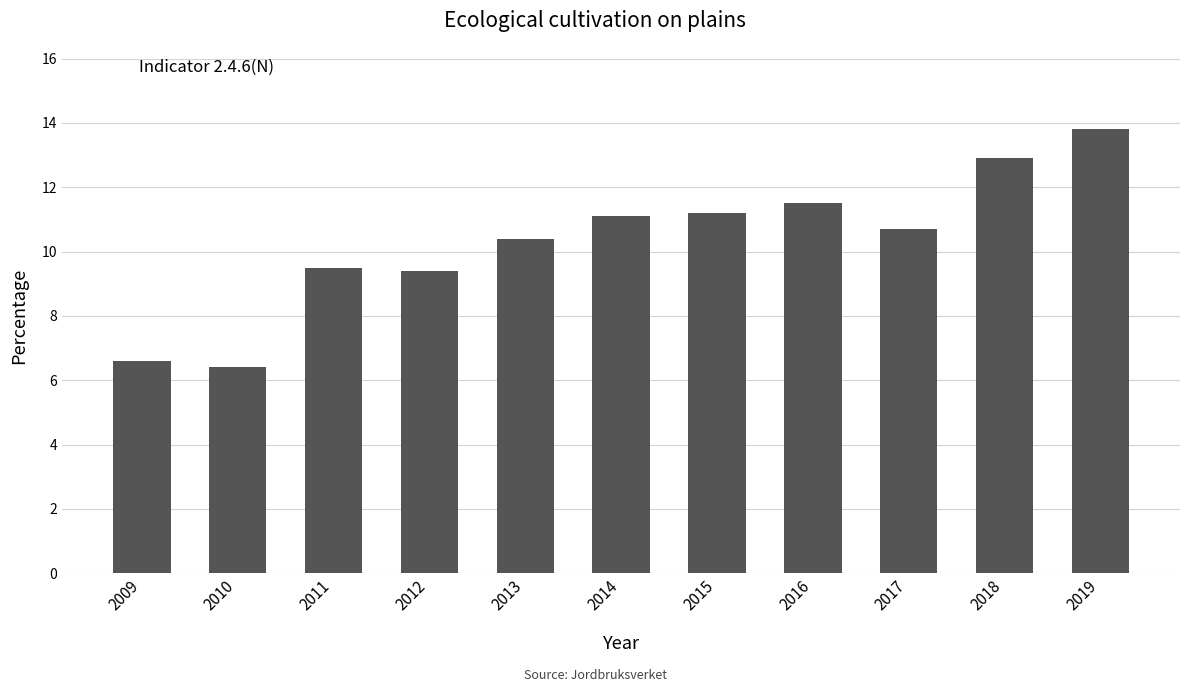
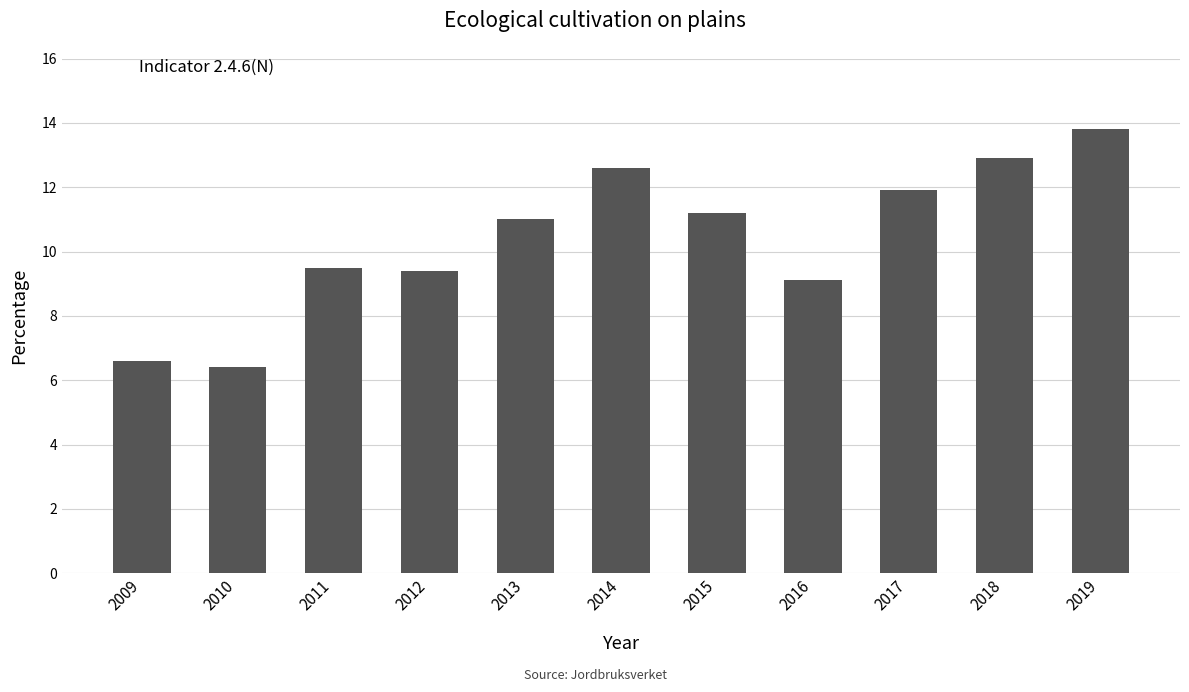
  {
    "2009": 6.6,
    "2010": 6.4,
    "2011": 9.5,
    "2012": 9.4,
-   "2013": 10.4,
-   "2014": 11.1,
+   "2013": 11.0,
+   "2014": 12.6,
    "2015": 11.2,
-   "2016": 11.5,
-   "2017": 10.7,
+   "2016": 9.1,
+   "2017": 11.9,
    "2018": 12.9,
    "2019": 13.8
  }
